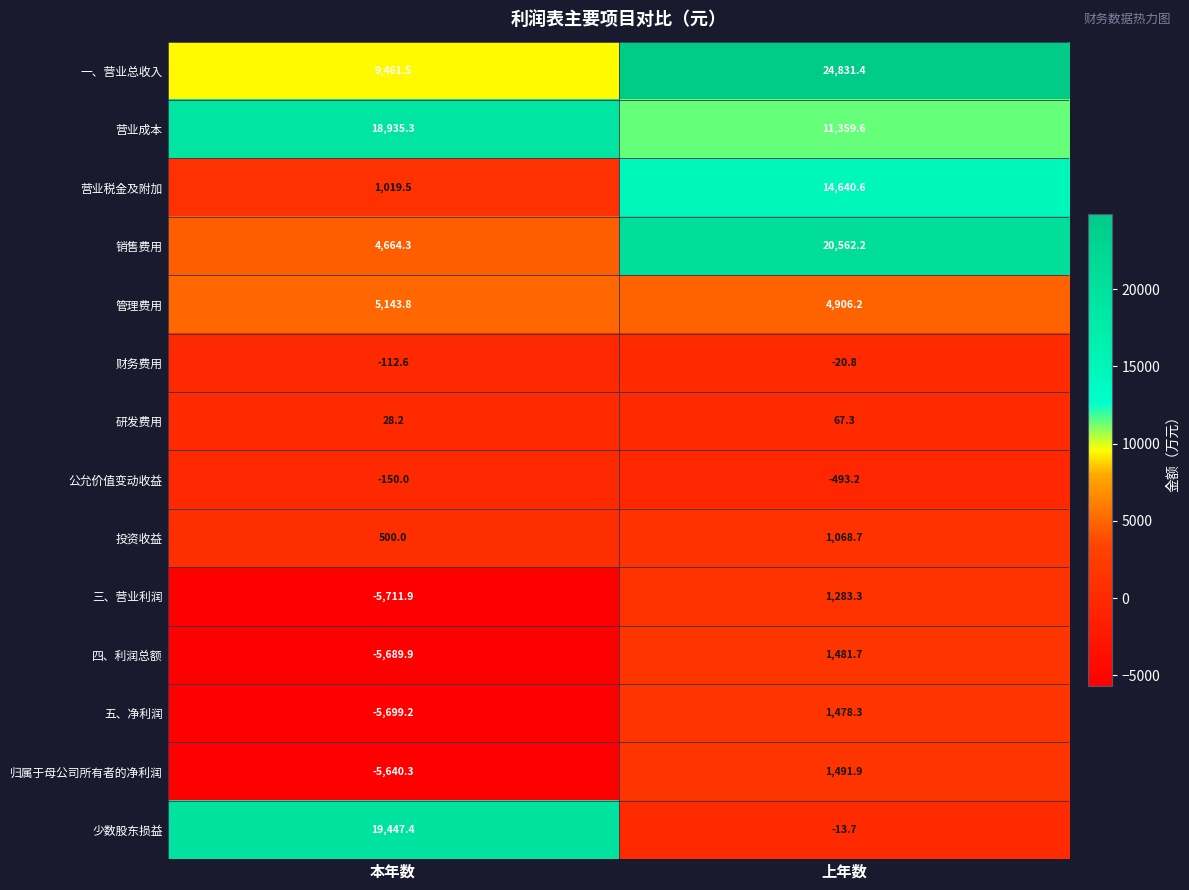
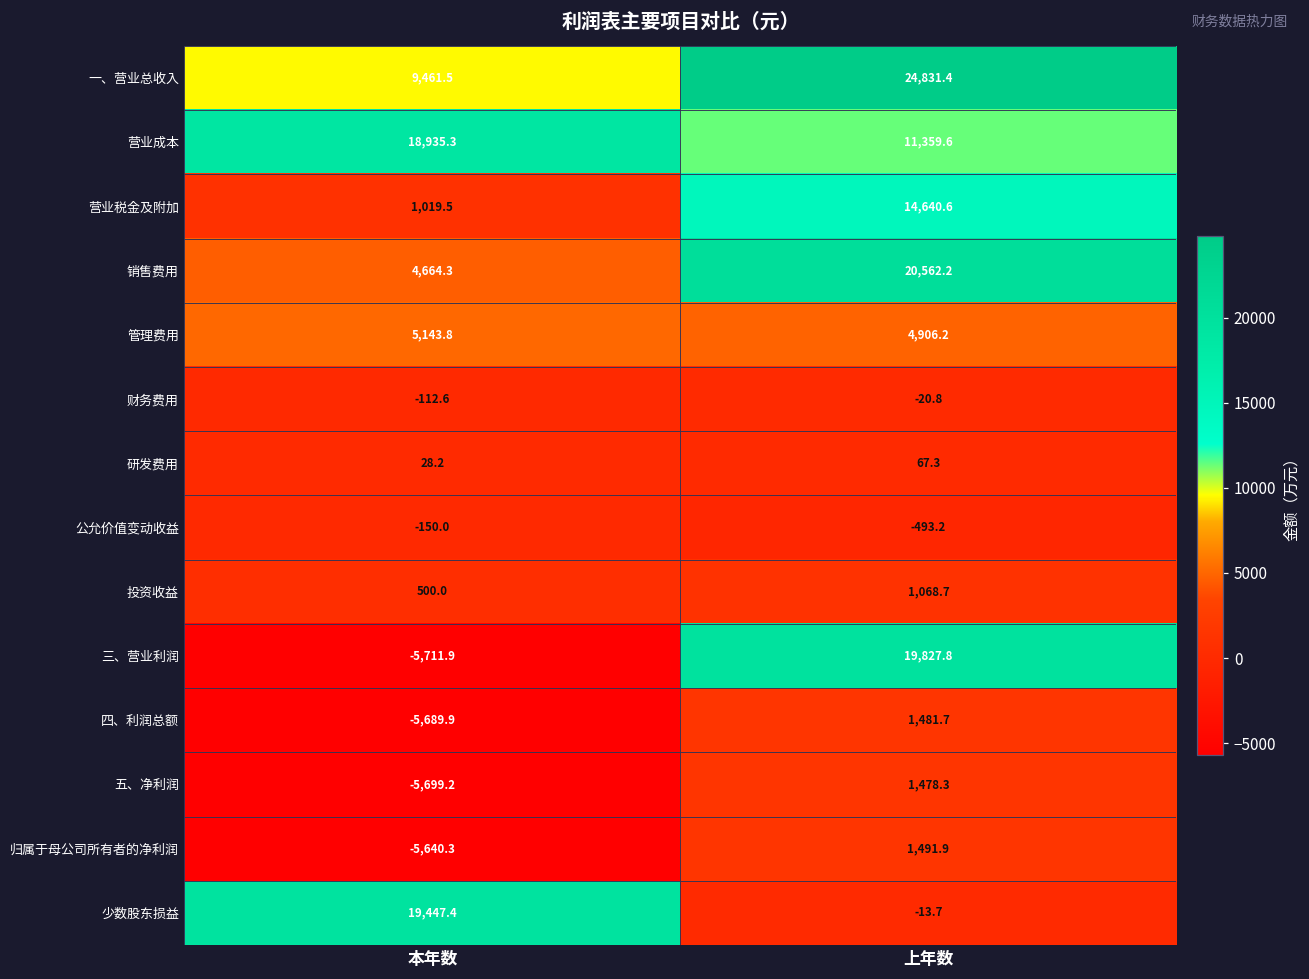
  {
    "一、营业总收入": {
      "本年数": "9,461.5",
      "上年数": "24,831.4"
    },
    "营业成本": {
      "本年数": "18,935.3",
      "上年数": "11,359.6"
    },
    "营业税金及附加": {
      "本年数": "1,019.5",
      "上年数": "14,640.6"
    },
    "销售费用": {
      "本年数": "4,664.3",
      "上年数": "20,562.2"
    },
    "管理费用": {
      "本年数": "5,143.8",
      "上年数": "4,906.2"
    },
    "财务费用": {
      "本年数": "-112.6",
      "上年数": "-20.8"
    },
    "研发费用": {
      "本年数": "28.2",
      "上年数": "67.3"
    },
    "公允价值变动收益": {
      "本年数": "-150.0",
      "上年数": "-493.2"
    },
    "投资收益": {
      "本年数": "500.0",
      "上年数": "1,068.7"
    },
    "三、营业利润": {
      "本年数": "-5,711.9",
-     "上年数": "1,283.3"
+     "上年数": "19,827.8"
    },
    "四、利润总额": {
      "本年数": "-5,689.9",
      "上年数": "1,481.7"
    },
    "五、净利润": {
      "本年数": "-5,699.2",
      "上年数": "1,478.3"
    },
    "归属于母公司所有者的净利润": {
      "本年数": "-5,640.3",
      "上年数": "1,491.9"
    },
    "少数股东损益": {
      "本年数": "19,447.4",
      "上年数": "-13.7"
    }
  }
